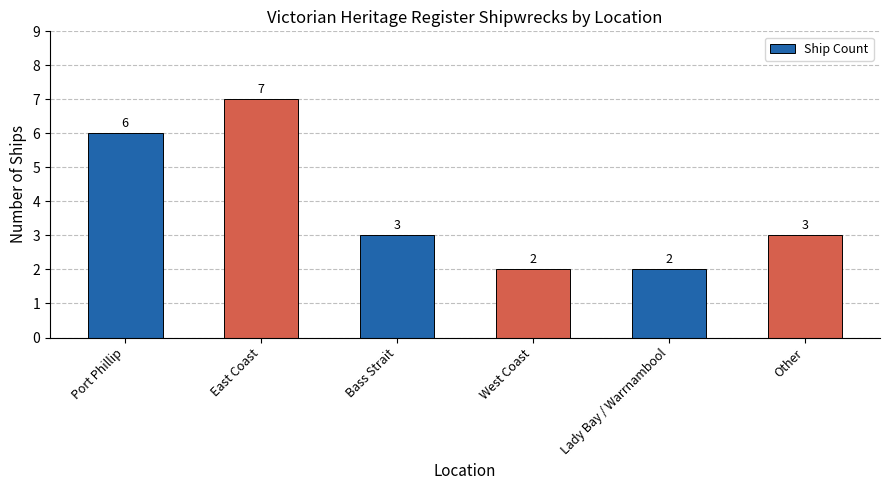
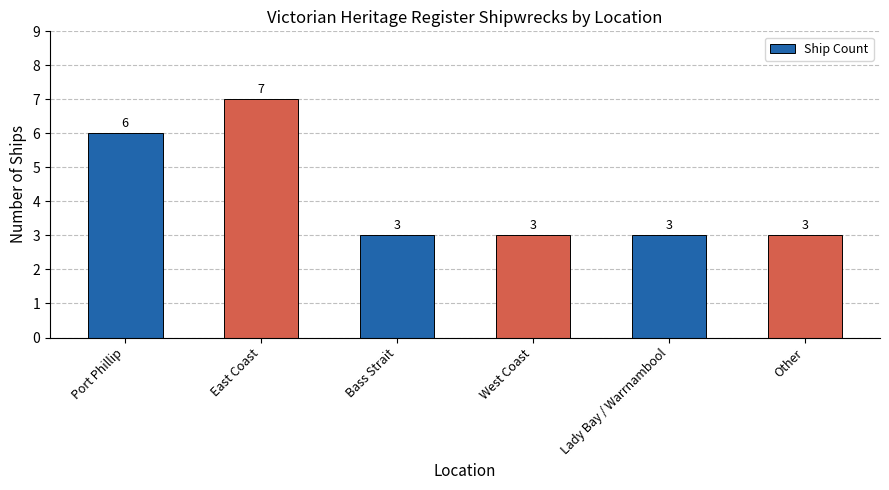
  {
    "Port Phillip": 6,
    "East Coast": 7,
    "Bass Strait": 3,
-   "West Coast": 2,
-   "Lady Bay / Warrnambool": 2,
+   "West Coast": 3,
+   "Lady Bay / Warrnambool": 3,
    "Other": 3
  }
